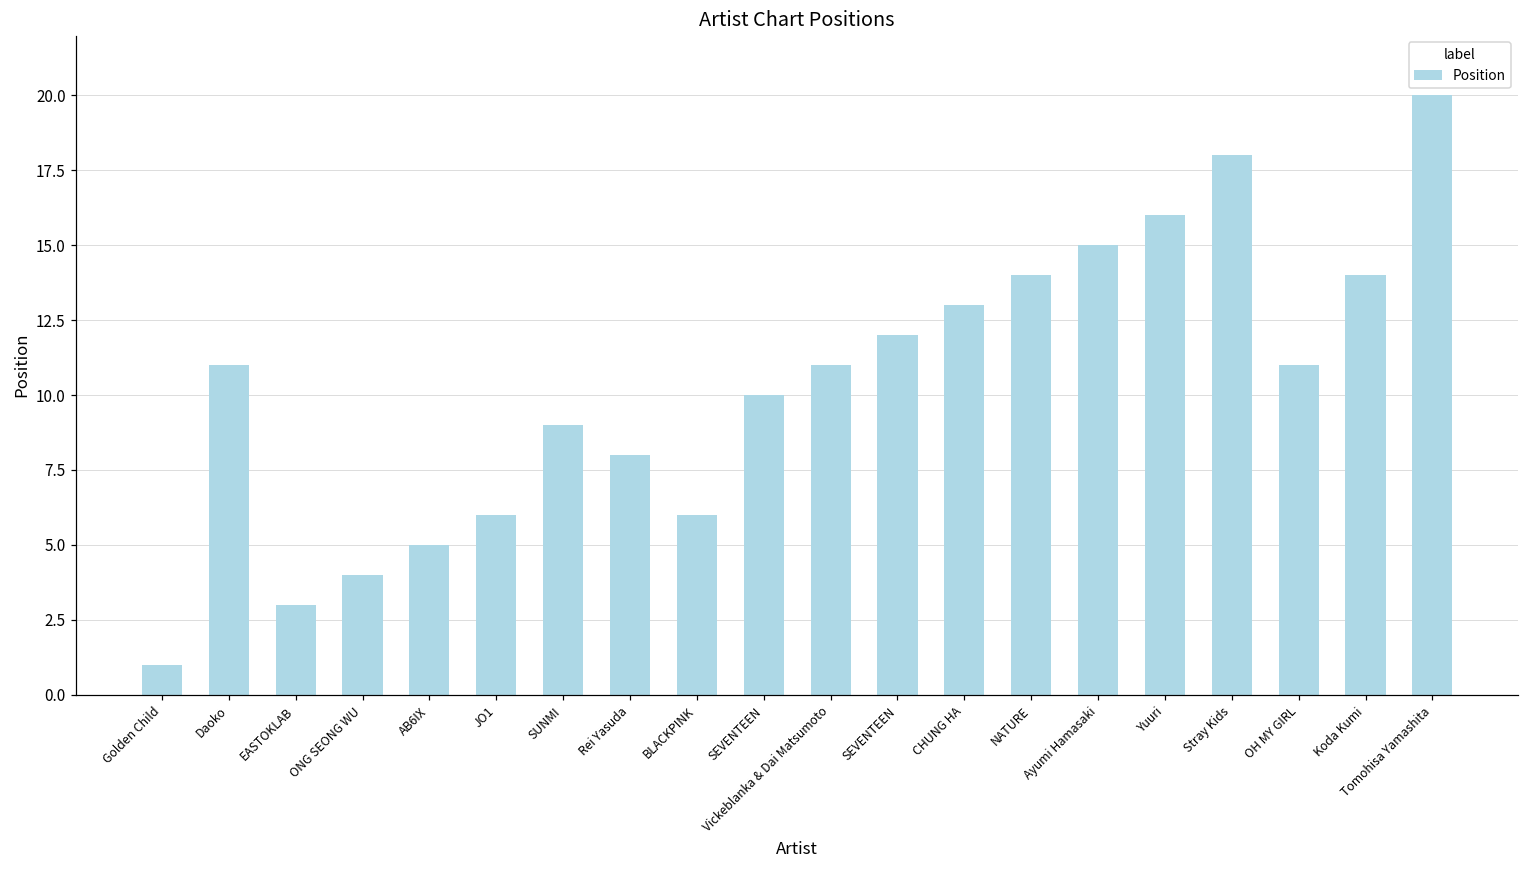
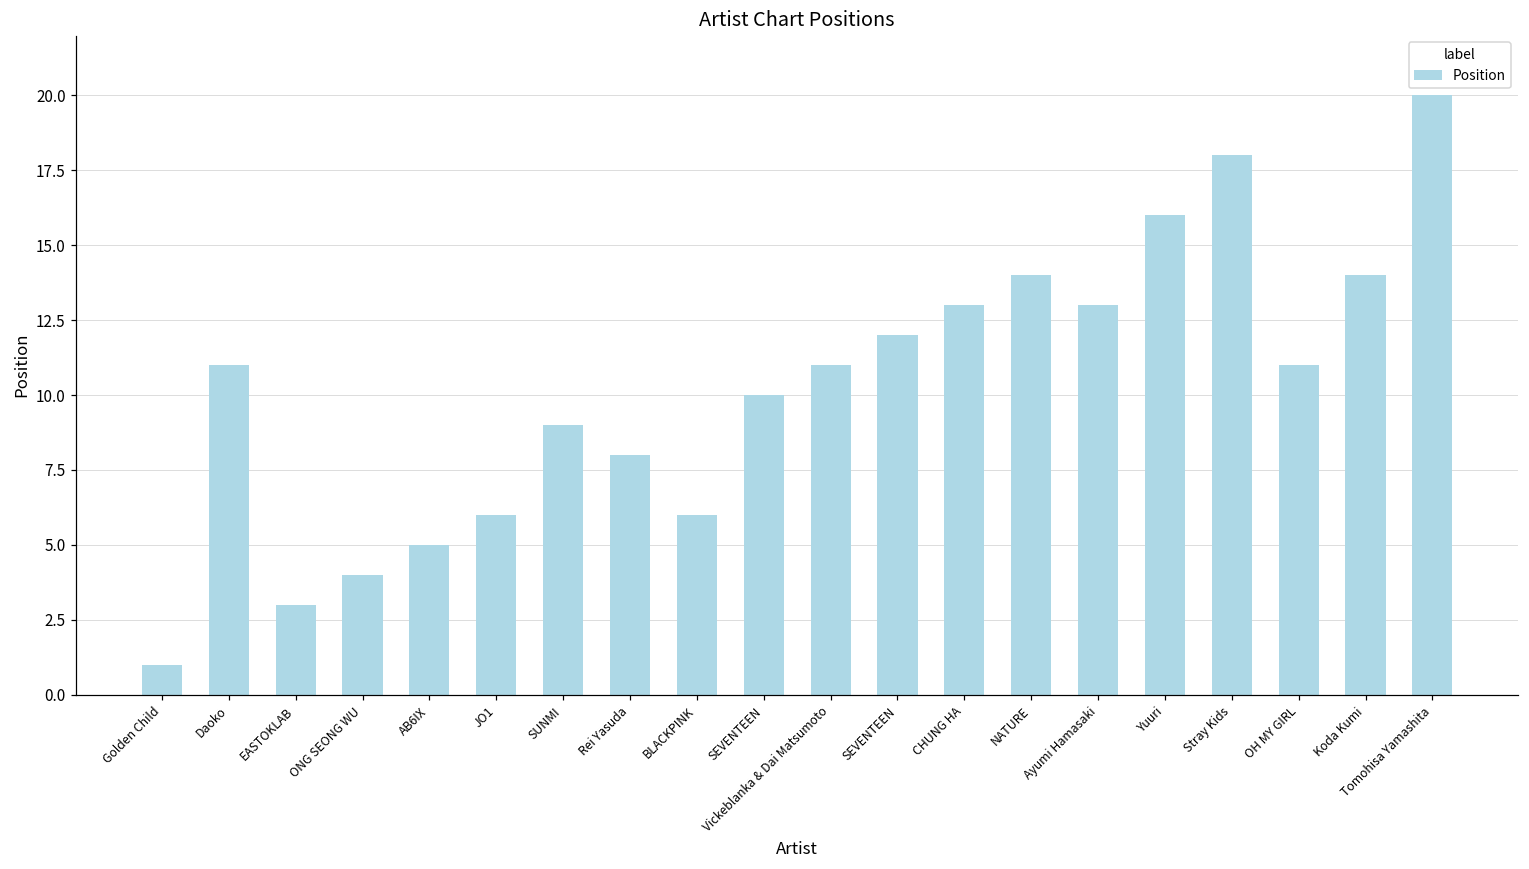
  {
    "Golden Child": 1,
    "Daoko": 11,
    "EASTOKLAB": 3,
    "ONG SEONG WU": 4,
    "AB6IX": 5,
    "JO1": 6,
    "SUNMI": 9,
    "Rei Yasuda": 8,
    "BLACKPINK": 6,
    "Vickeblanka & Dai Matsumoto": 11,
    "CHUNG HA": 13,
    "NATURE": 14,
-   "Ayumi Hamasaki": 15,
+   "Ayumi Hamasaki": 13,
    "Yuuri": 16,
    "Stray Kids": 18,
    "OH MY GIRL": 11,
    "Koda Kumi": 14,
    "Tomohisa Yamashita": 20
  }
